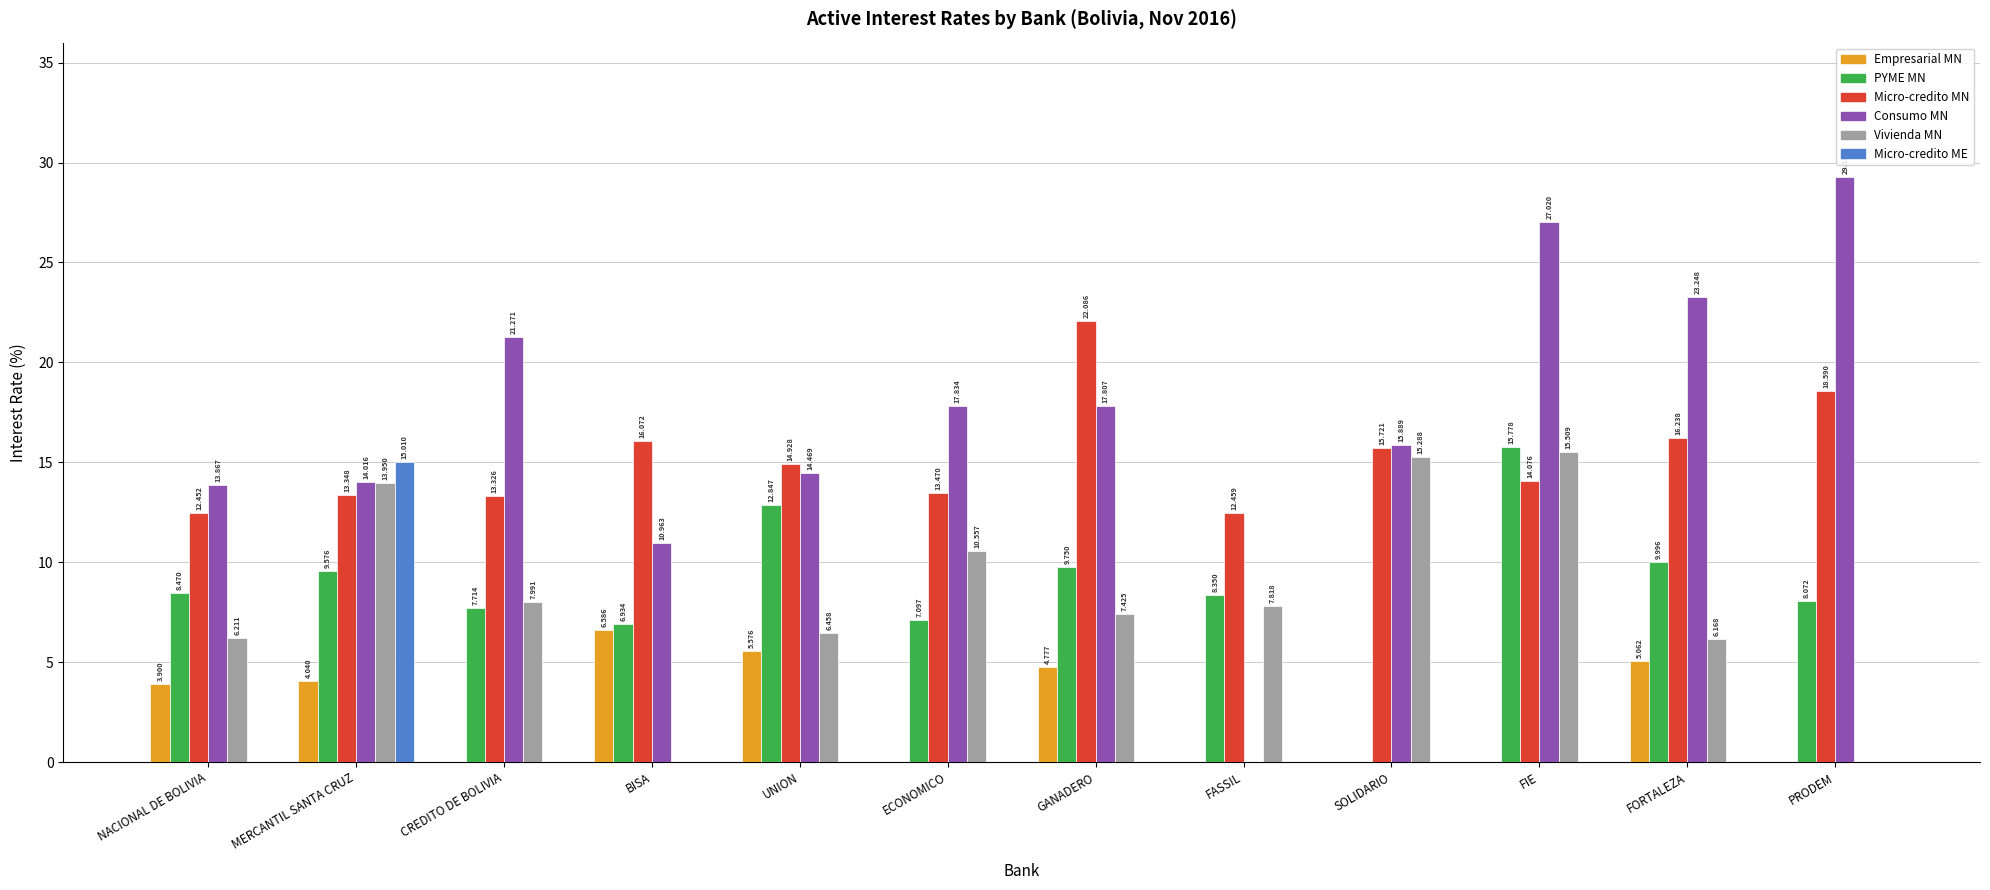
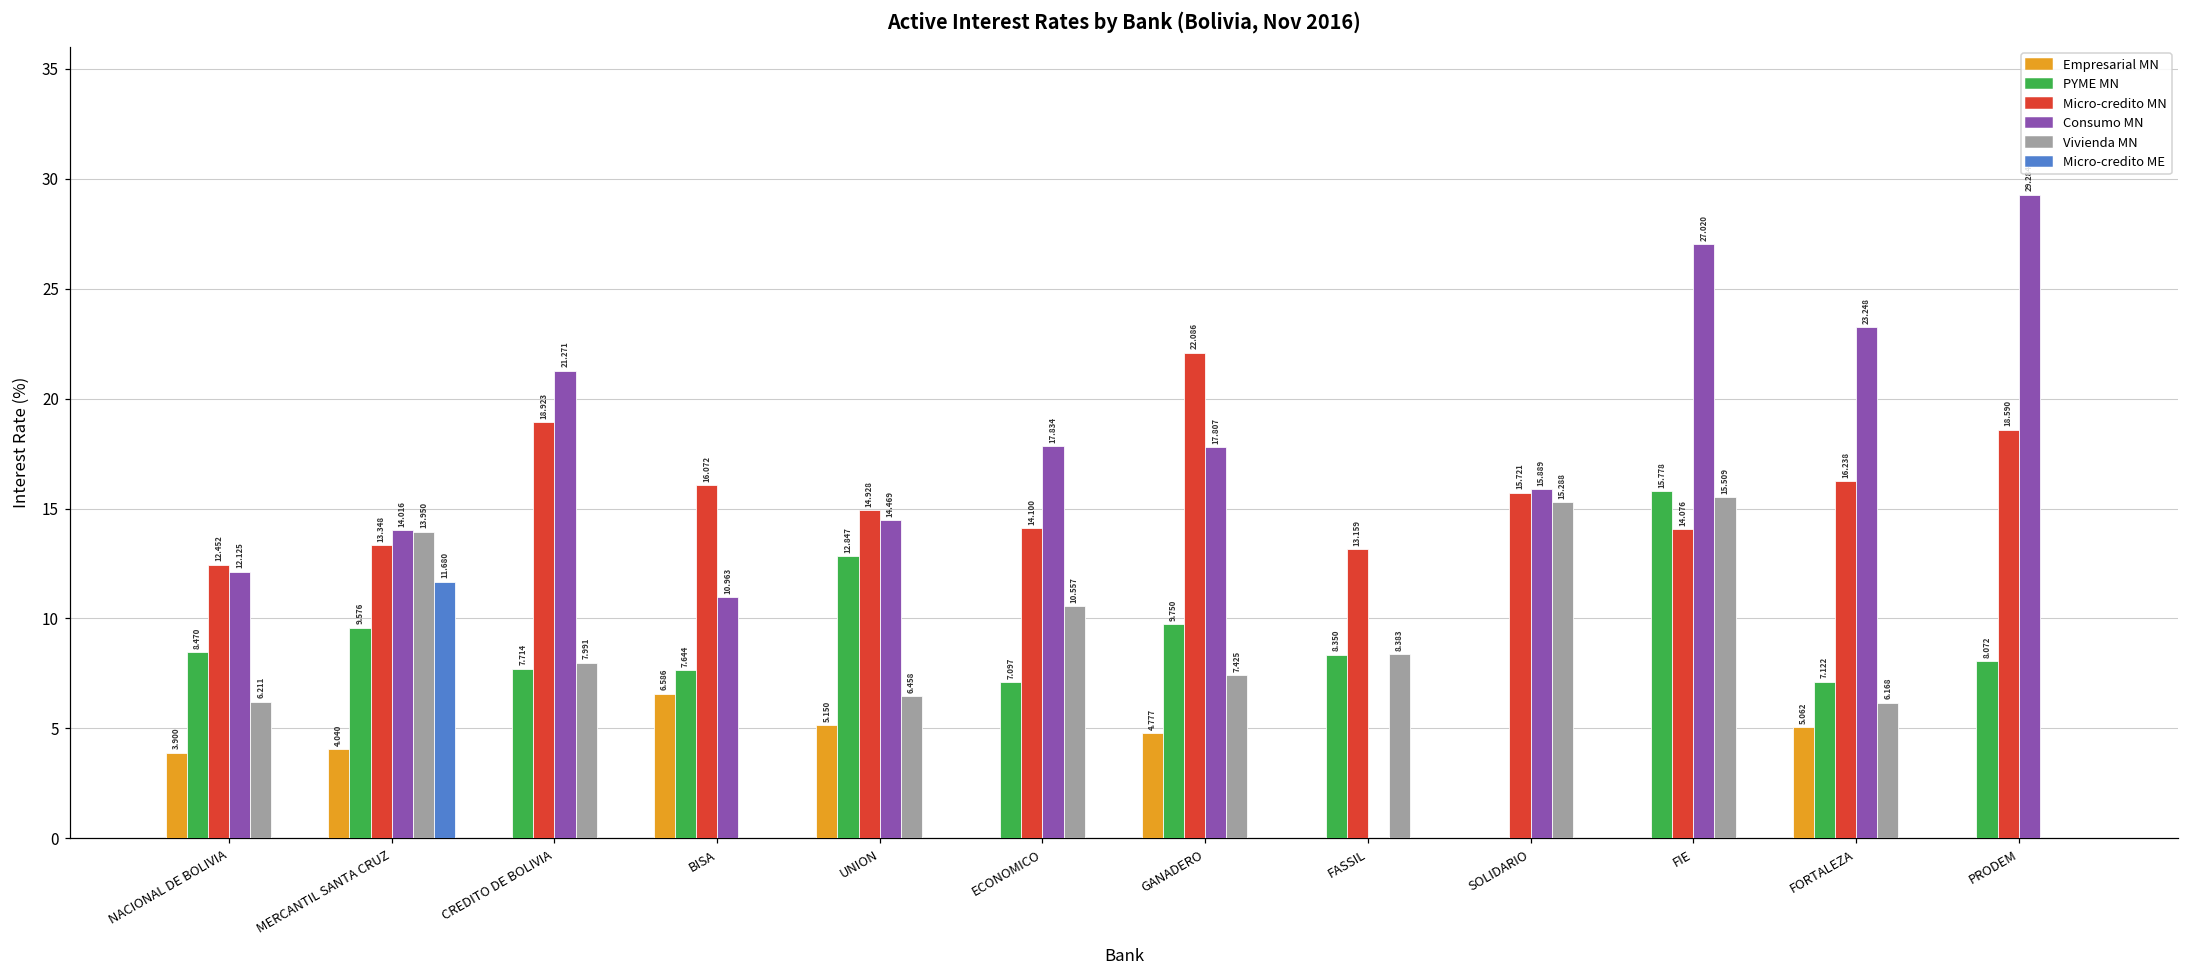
  {
    "Empresarial MN": {
      "NACIONAL DE BOLIVIA": 3.900,
      "MERCANTIL SANTA CRUZ": 4.040,
      "BISA": 6.586,
-     "UNION": 5.576,
+     "UNION": 5.150,
      "GANADERO": 4.777,
      "FORTALEZA": 5.062
    },
    "PYME MN": {
      "NACIONAL DE BOLIVIA": 8.470,
      "MERCANTIL SANTA CRUZ": 9.576,
      "CREDITO DE BOLIVIA": 7.714,
-     "BISA": 6.934,
+     "BISA": 7.644,
      "UNION": 12.847,
      "ECONOMICO": 7.097,
      "GANADERO": 9.750,
      "FASSIL": 8.350,
      "FIE": 15.778,
-     "FORTALEZA": 9.996,
+     "FORTALEZA": 7.122,
      "PRODEM": 8.072
    },
    "Micro-credito MN": {
      "NACIONAL DE BOLIVIA": 12.452,
      "MERCANTIL SANTA CRUZ": 13.348,
-     "CREDITO DE BOLIVIA": 13.326,
+     "CREDITO DE BOLIVIA": 18.923,
      "BISA": 16.072,
      "UNION": 14.928,
-     "ECONOMICO": 13.470,
+     "ECONOMICO": 14.100,
      "GANADERO": 22.086,
-     "FASSIL": 12.459,
+     "FASSIL": 13.159,
      "SOLIDARIO": 15.721,
      "FIE": 14.076,
      "FORTALEZA": 16.238,
      "PRODEM": 18.590
    },
    "Consumo MN": {
-     "NACIONAL DE BOLIVIA": 13.867,
+     "NACIONAL DE BOLIVIA": 12.125,
      "MERCANTIL SANTA CRUZ": 14.016,
      "CREDITO DE BOLIVIA": 21.271,
      "BISA": 10.963,
      "UNION": 14.469,
      "ECONOMICO": 17.834,
      "GANADERO": 17.807,
      "SOLIDARIO": 15.889,
      "FIE": 27.020,
      "FORTALEZA": 23.248
    },
    "Vivienda MN": {
      "NACIONAL DE BOLIVIA": 6.211,
      "MERCANTIL SANTA CRUZ": 13.950,
      "CREDITO DE BOLIVIA": 7.991,
      "UNION": 6.458,
      "ECONOMICO": 10.557,
      "GANADERO": 7.425,
-     "FASSIL": 7.818,
+     "FASSIL": 8.383,
      "SOLIDARIO": 15.288,
      "FIE": 15.509,
      "FORTALEZA": 6.168
    },
    "Micro-credito ME": {
-     "MERCANTIL SANTA CRUZ": 15.010
+     "MERCANTIL SANTA CRUZ": 11.680
    }
  }
